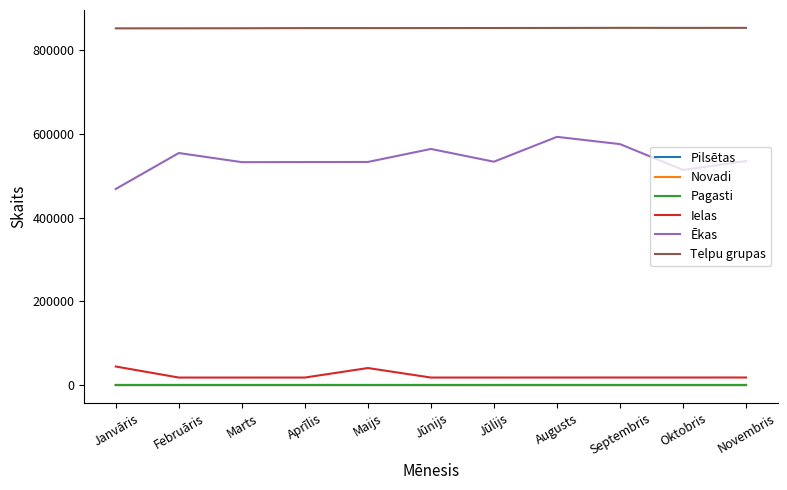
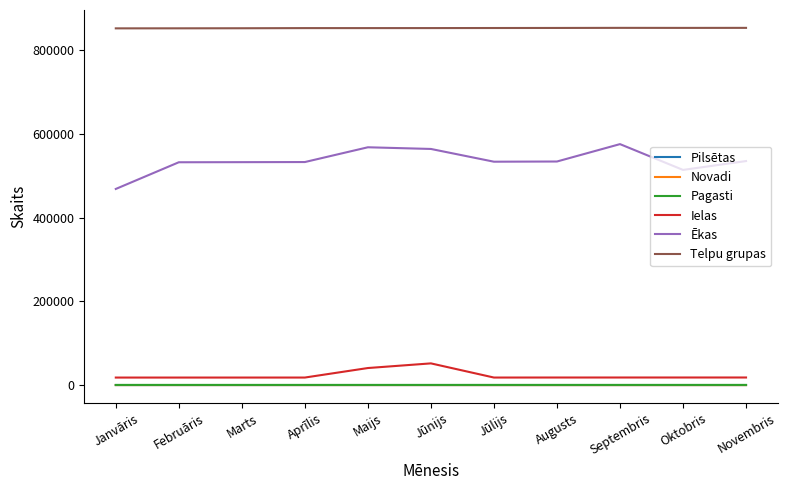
  {
    "Pagasti": {
      "Janvāris": 0,
      "Februāris": 0,
      "Marts": 0,
      "Aprīlis": 0,
      "Maijs": 0,
      "Jūnijs": 0,
      "Jūlijs": 0,
      "Augusts": 0,
      "Septembris": 0,
      "Oktobris": 0,
      "Novembris": 0
    },
    "Ielas": {
-     "Janvāris": 40000,
+     "Janvāris": 20000,
      "Februāris": 20000,
      "Marts": 20000,
      "Aprīlis": 20000,
      "Maijs": 40000,
-     "Jūnijs": 20000,
+     "Jūnijs": 50000,
      "Jūlijs": 20000,
      "Augusts": 20000,
      "Septembris": 20000,
      "Oktobris": 20000,
      "Novembris": 20000
    },
    "Ēkas": {
      "Janvāris": 470000,
-     "Februāris": 550000,
+     "Februāris": 530000,
      "Marts": 530000,
      "Aprīlis": 530000,
-     "Maijs": 530000,
+     "Maijs": 570000,
      "Jūnijs": 560000,
      "Jūlijs": 530000,
-     "Augusts": 590000,
+     "Augusts": 530000,
      "Septembris": 580000
    },
    "Telpu grupas": {
      "Janvāris": 850000,
      "Februāris": 850000,
      "Marts": 850000,
      "Aprīlis": 850000,
      "Maijs": 850000,
      "Jūnijs": 850000,
      "Jūlijs": 850000,
      "Augusts": 850000,
      "Septembris": 850000,
      "Oktobris": 850000,
      "Novembris": 850000
    }
  }
